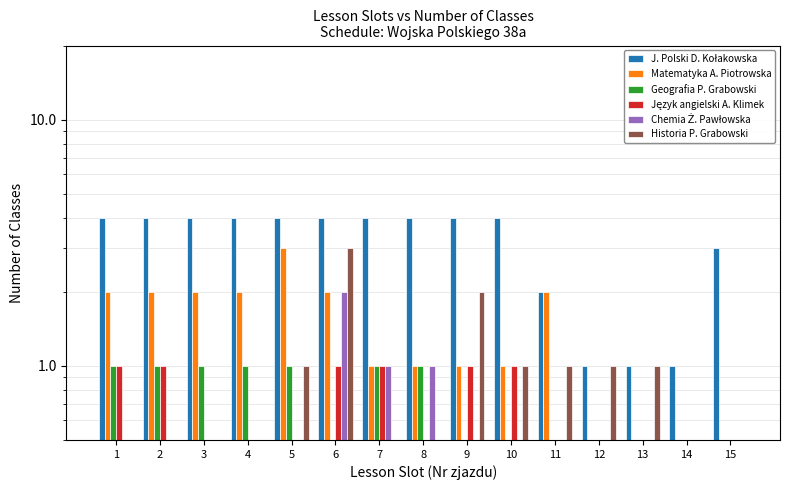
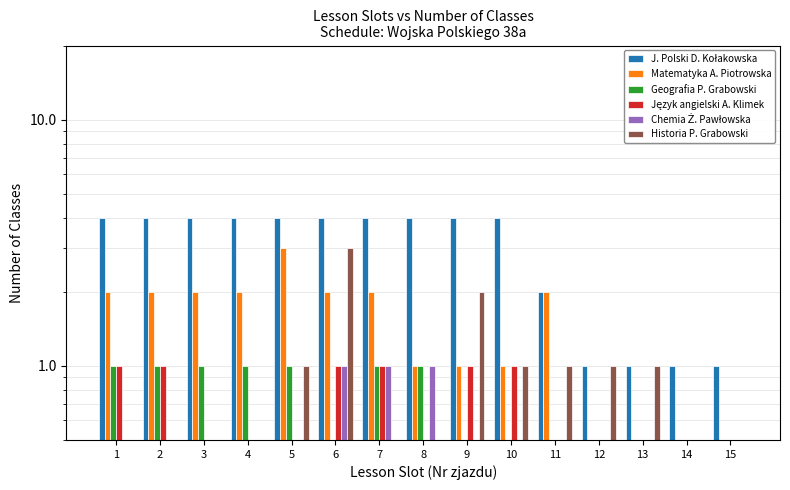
  {
    "J. Polski D. Kołakowska": {
      "1": 4,
      "2": 4,
      "3": 4,
      "4": 4,
      "5": 4,
      "6": 4,
      "7": 4,
      "8": 4,
      "9": 4,
      "10": 4,
      "11": 2,
      "12": 1,
      "13": 1,
      "14": 1,
-     "15": 3
+     "15": 1
    },
    "Matematyka A. Piotrowska": {
      "1": 2,
      "2": 2,
      "3": 2,
      "4": 2,
      "5": 3,
      "6": 2,
-     "7": 1,
+     "7": 2,
      "8": 1,
      "9": 1,
      "10": 1,
      "11": 2
    },
    "Geografia P. Grabowski": {
      "1": 1,
      "2": 1,
      "3": 1,
      "4": 1,
      "5": 1,
      "7": 1,
      "8": 1
    },
    "Język angielski A. Klimek": {
      "1": 1,
      "2": 1,
      "6": 1,
      "7": 1,
      "9": 1,
      "10": 1
    },
    "Chemia Ż. Pawłowska": {
-     "6": 2,
+     "6": 1,
      "7": 1,
      "8": 1
    },
    "Historia P. Grabowski": {
      "5": 1,
      "6": 3,
      "9": 2,
      "10": 1,
      "11": 1,
      "12": 1,
      "13": 1
    }
  }
